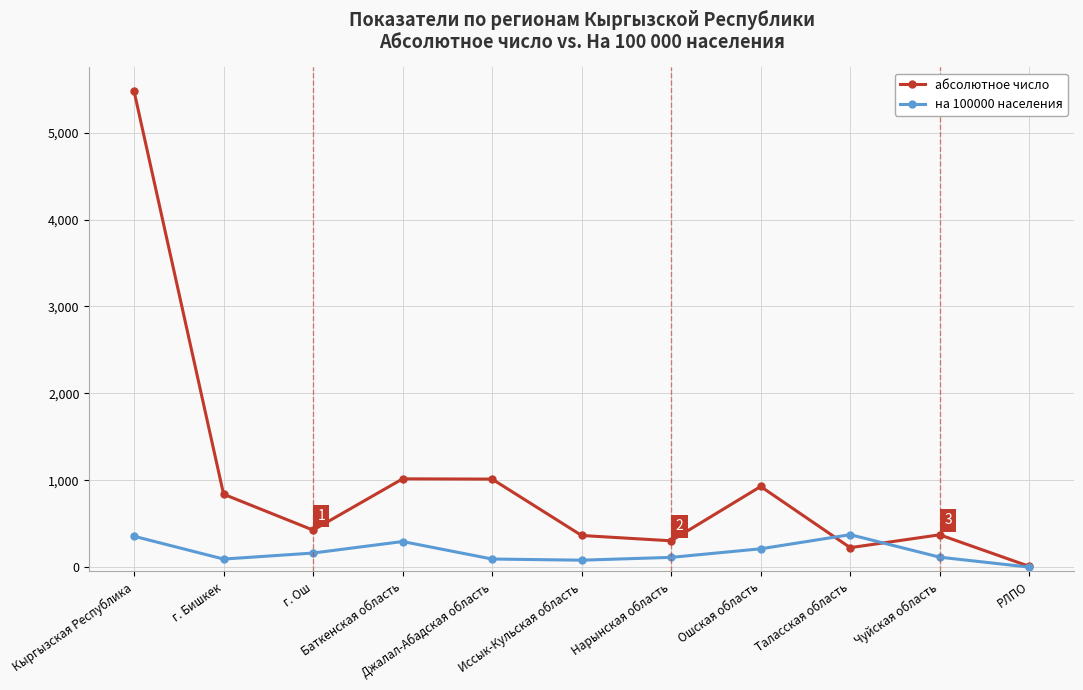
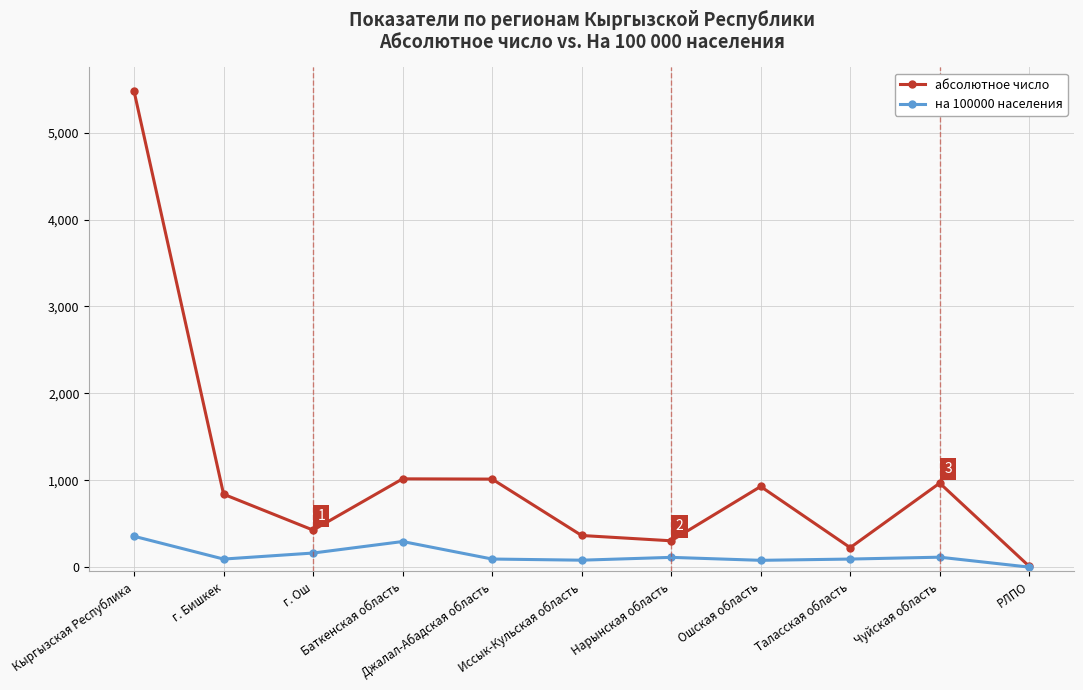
  {
    "абсолютное число": {
      "Кыргызская Республика": "5,500",
      "г. Бишкек": "800",
      "Баткенская область": "1,000",
      "Джалал-Абадская область": "1,000",
      "Иссык-Кульская область": "400",
      "Ошская область": "900",
      "Таласская область": "200",
-     "Чуйская область": "400"
+     "Чуйская область": "1,000"
    },
    "на 100000 населения": {
      "Кыргызская Республика": "400",
      "г. Бишкек": "100",
      "г. Ош": "200",
      "Баткенская область": "300",
      "Джалал-Абадская область": "100",
      "Иссык-Кульская область": "100",
      "Нарынская область": "100",
-     "Ошская область": "200",
-     "Таласская область": "400",
+     "Ошская область": "100",
+     "Таласская область": "100",
      "Чуйская область": "100"
    }
  }
